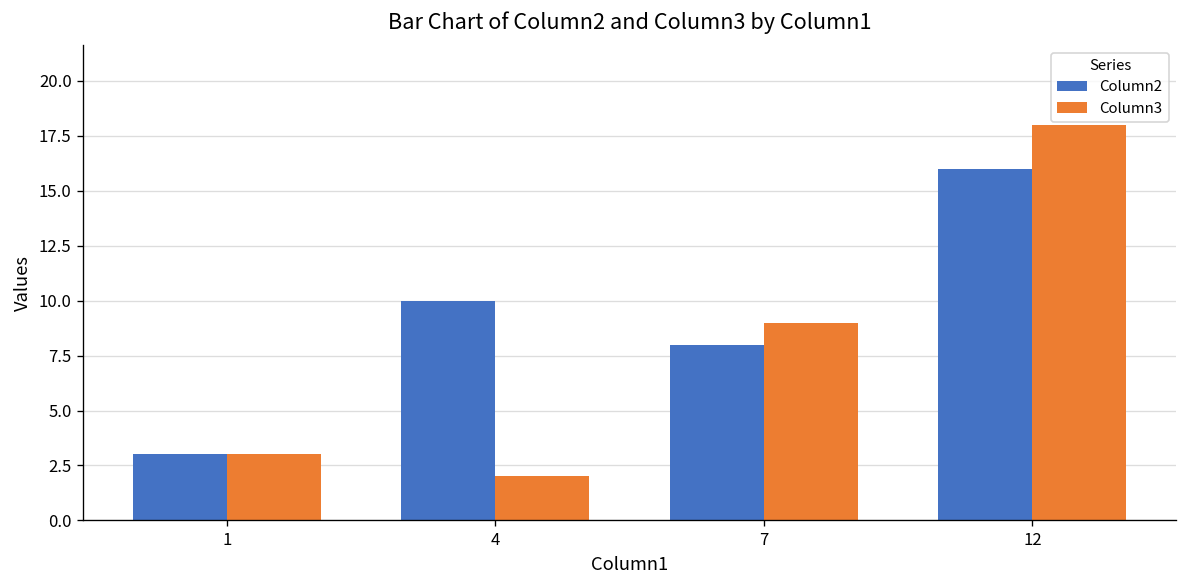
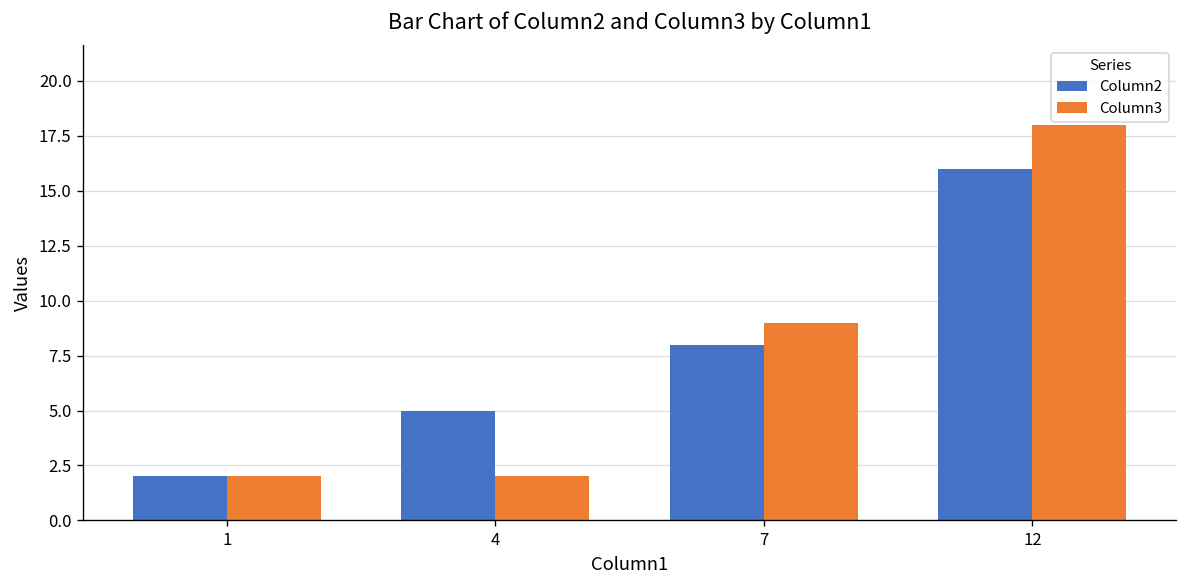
  {
    "Column2": {
-     "1": 3,
-     "4": 10,
+     "1": 2,
+     "4": 5,
      "7": 8,
      "12": 16
    },
    "Column3": {
-     "1": 3,
+     "1": 2,
      "4": 2,
      "7": 9,
      "12": 18
    }
  }
